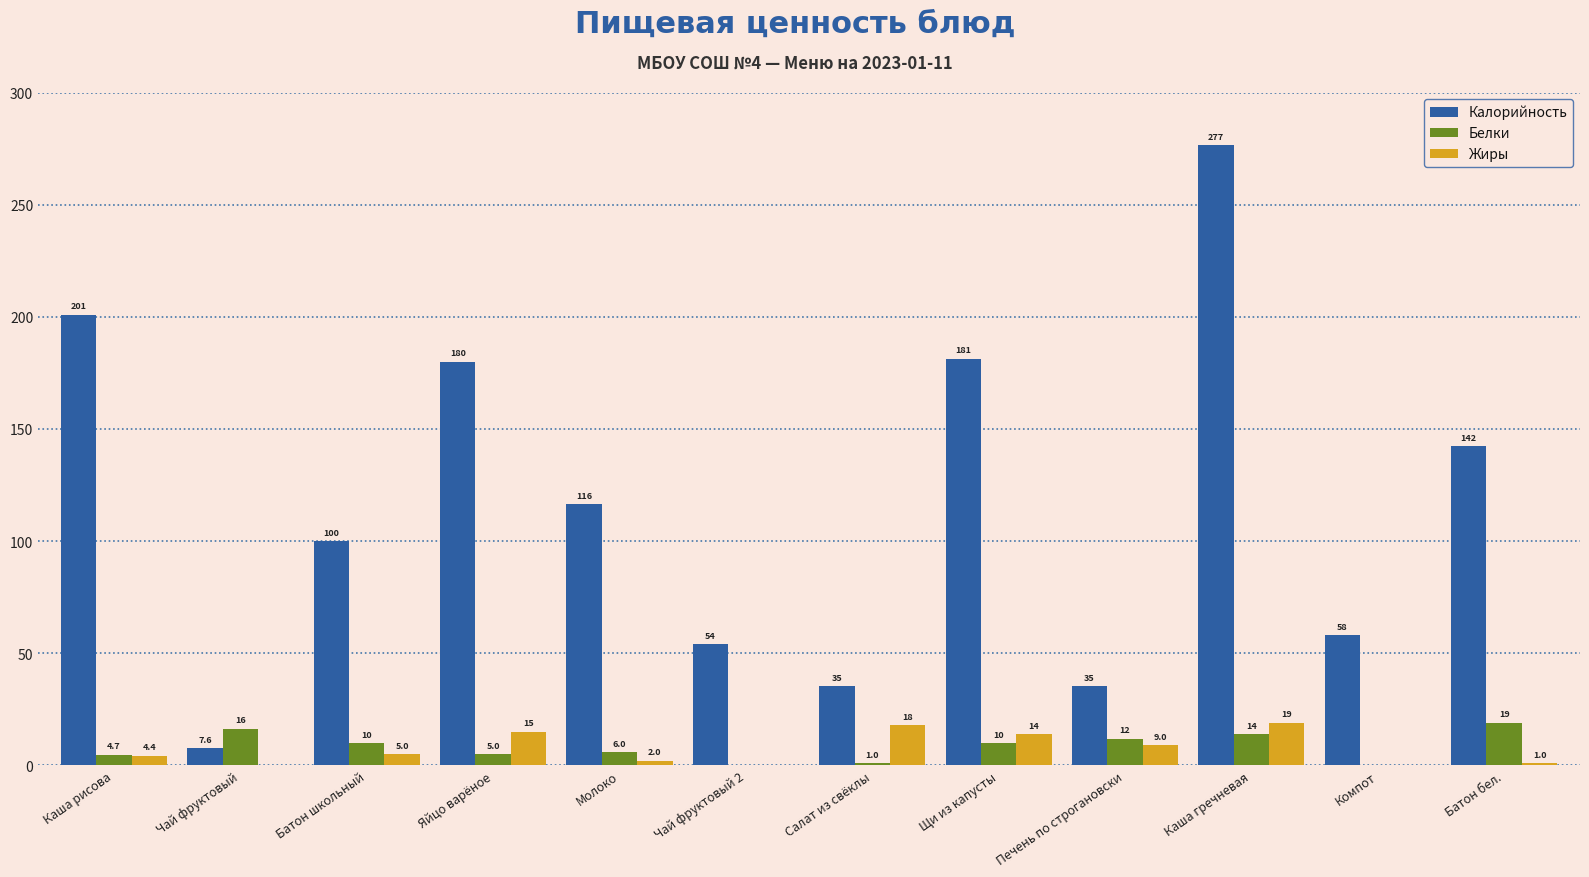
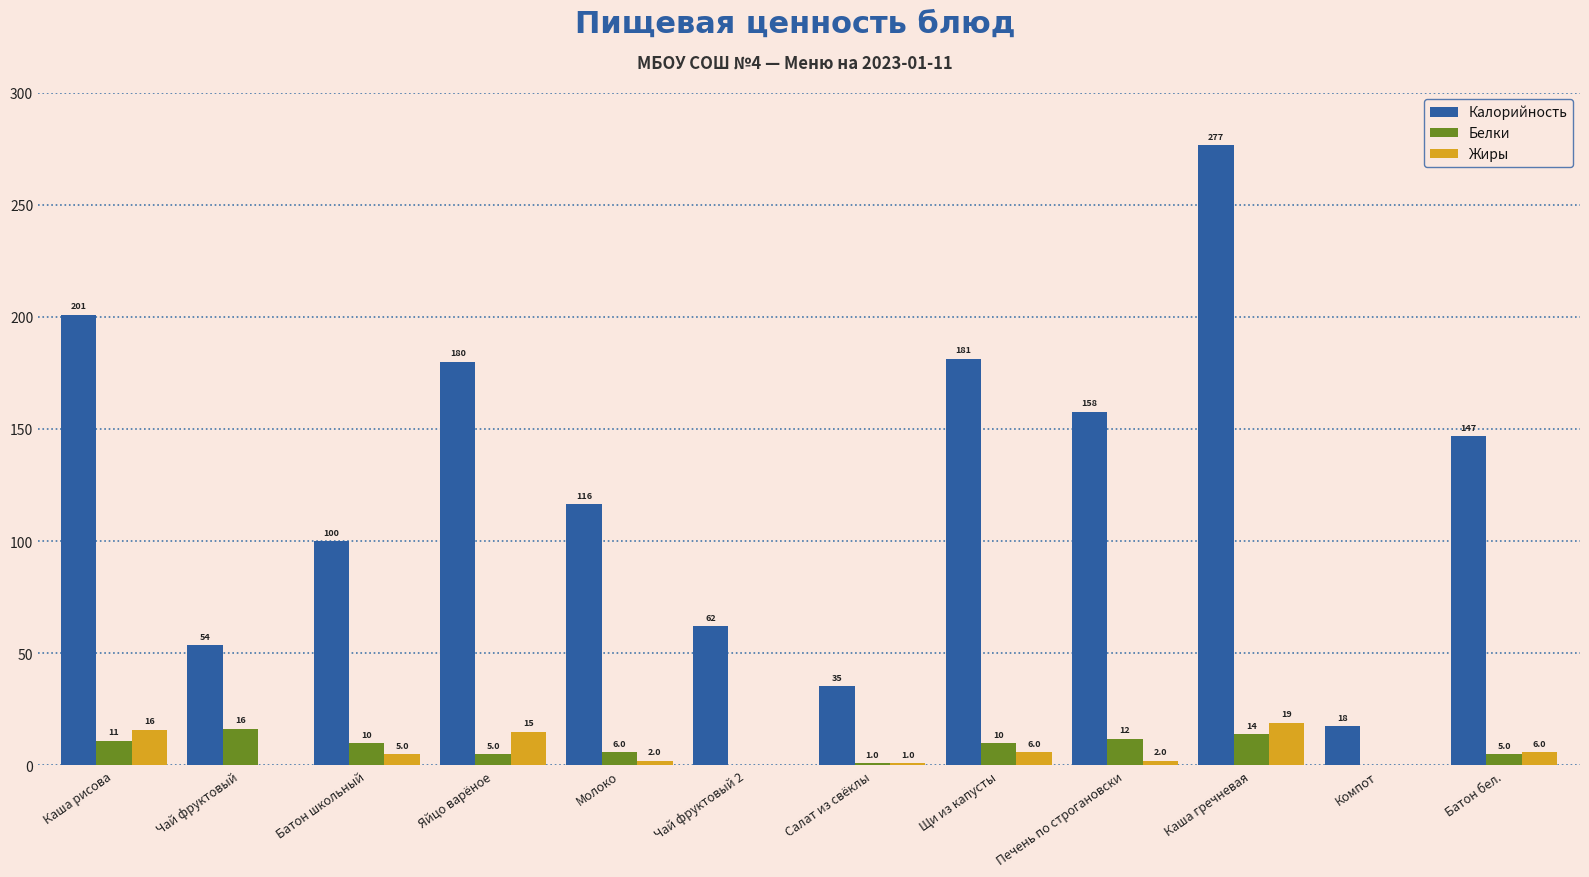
  {
    "Калорийность": {
      "Каша рисова": 201,
-     "Чай фруктовый": 7.6,
+     "Чай фруктовый": 54,
      "Батон школьный": 100,
      "Яйцо варёное": 180,
      "Молоко": 116,
-     "Чай фруктовый 2": 54,
+     "Чай фруктовый 2": 62,
      "Салат из свёклы": 35,
      "Щи из капусты": 181,
-     "Печень по строгановски": 35,
+     "Печень по строгановски": 158,
      "Каша гречневая": 277,
-     "Компот": 58,
-     "Батон бел.": 142
+     "Компот": 18,
+     "Батон бел.": 147
    },
    "Белки": {
-     "Каша рисова": 4.7,
+     "Каша рисова": 11,
      "Чай фруктовый": 16,
      "Батон школьный": 10,
      "Яйцо варёное": 5.0,
      "Молоко": 6.0,
      "Салат из свёклы": 1.0,
      "Щи из капусты": 10,
      "Печень по строгановски": 12,
      "Каша гречневая": 14,
-     "Батон бел.": 19
+     "Батон бел.": 5.0
    },
    "Жиры": {
-     "Каша рисова": 4.4,
+     "Каша рисова": 16,
      "Батон школьный": 5.0,
      "Яйцо варёное": 15,
      "Молоко": 2.0,
-     "Салат из свёклы": 18,
-     "Щи из капусты": 14,
-     "Печень по строгановски": 9.0,
+     "Салат из свёклы": 1.0,
+     "Щи из капусты": 6.0,
+     "Печень по строгановски": 2.0,
      "Каша гречневая": 19,
-     "Батон бел.": 1.0
+     "Батон бел.": 6.0
    }
  }
